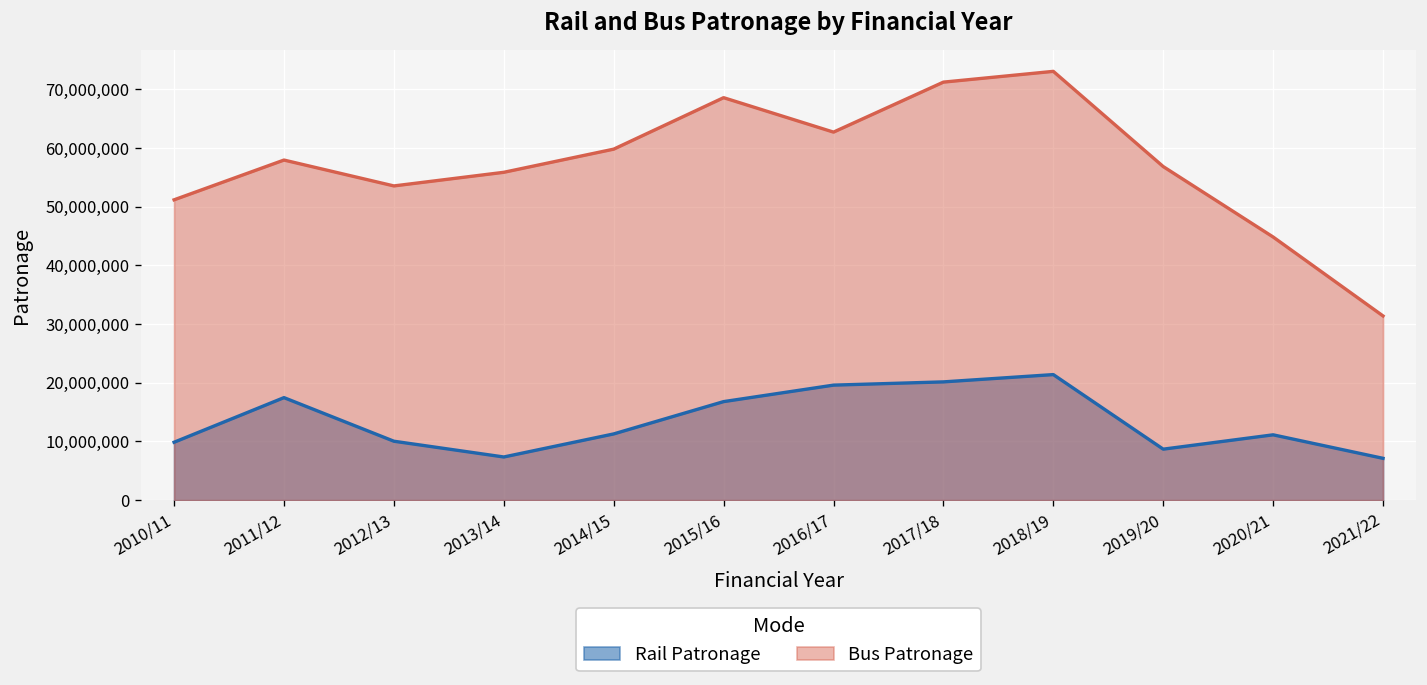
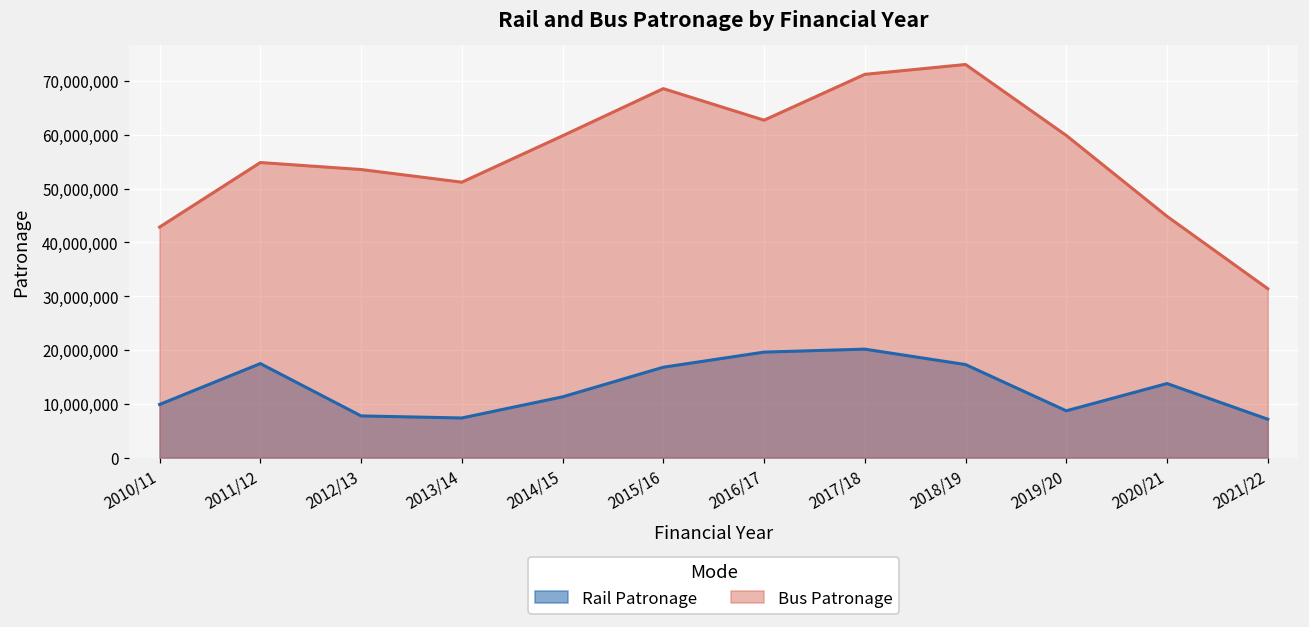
  {
    "Rail Patronage": {
      "2010/11": "10,000,000",
      "2011/12": "17,000,000",
-     "2012/13": "10,000,000",
+     "2012/13": "8,000,000",
      "2013/14": "7,000,000",
      "2014/15": "11,000,000",
      "2015/16": "17,000,000",
      "2016/17": "20,000,000",
      "2017/18": "20,000,000",
-     "2018/19": "21,000,000",
+     "2018/19": "17,000,000",
      "2019/20": "9,000,000",
-     "2020/21": "11,000,000",
+     "2020/21": "14,000,000",
      "2021/22": "7,000,000"
    },
    "Bus Patronage": {
-     "2010/11": "51,000,000",
-     "2011/12": "58,000,000",
+     "2010/11": "43,000,000",
+     "2011/12": "55,000,000",
      "2012/13": "54,000,000",
-     "2013/14": "56,000,000",
+     "2013/14": "51,000,000",
      "2014/15": "60,000,000",
      "2015/16": "69,000,000",
      "2016/17": "63,000,000",
      "2017/18": "71,000,000",
      "2018/19": "73,000,000",
-     "2019/20": "57,000,000",
+     "2019/20": "60,000,000",
      "2020/21": "45,000,000",
      "2021/22": "31,000,000"
    }
  }
